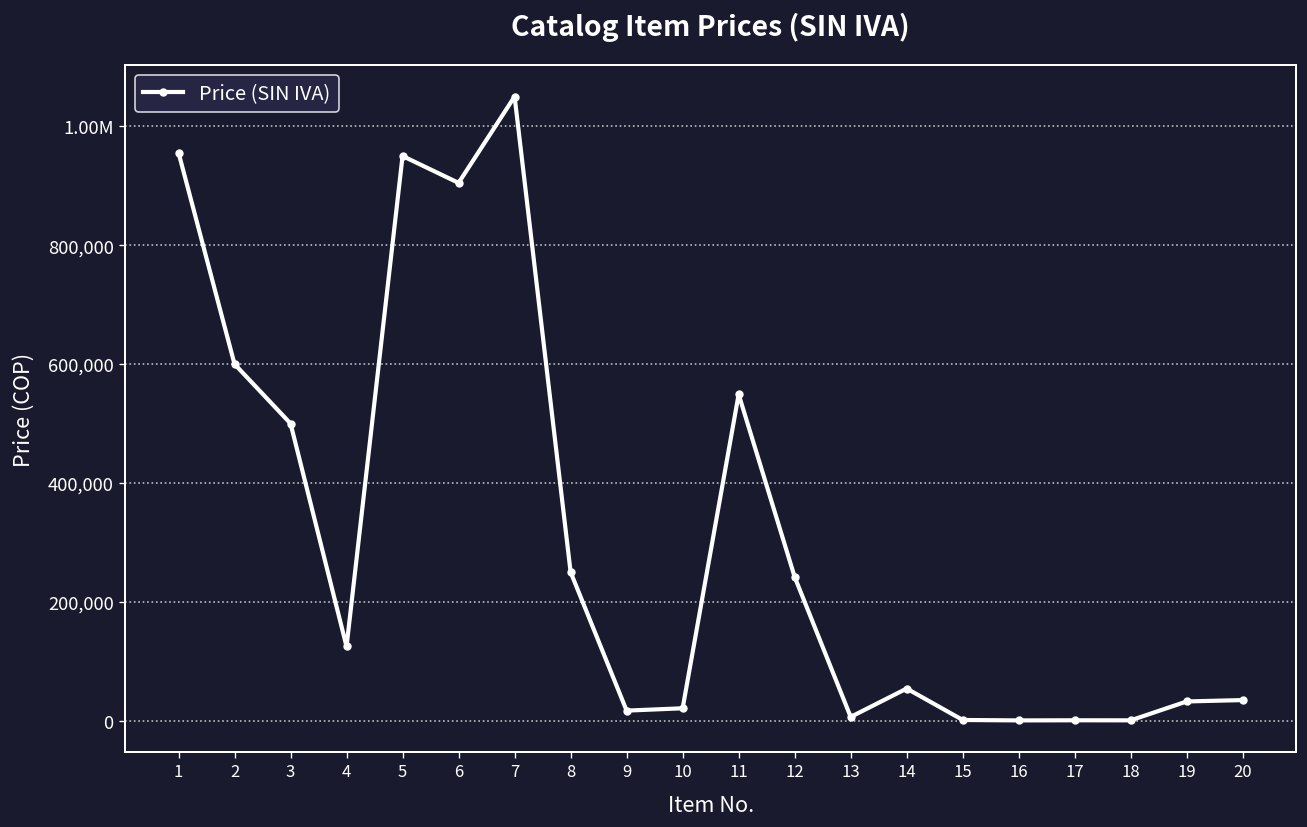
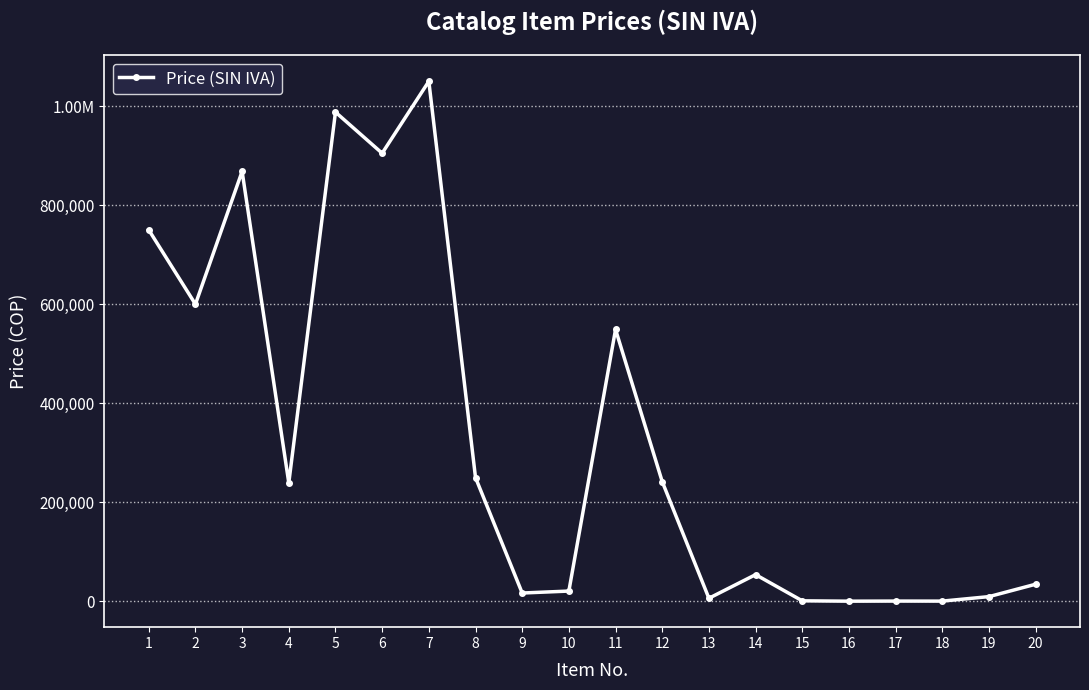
  {
-   "1": "960,000",
+   "1": "750,000",
    "2": "600,000",
-   "3": "500,000",
-   "4": "120,000",
-   "5": "950,000",
+   "3": "870,000",
+   "4": "240,000",
+   "5": "990,000",
    "6": "900,000",
    "7": "1,050,000",
    "8": "250,000",
    "9": "20,000",
    "10": "20,000",
    "11": "550,000",
    "12": "240,000",
    "13": "10,000",
    "14": "50,000",
    "15": "0",
    "16": "0",
    "17": "0",
    "18": "0",
-   "19": "30,000",
+   "19": "10,000",
    "20": "30,000"
  }
